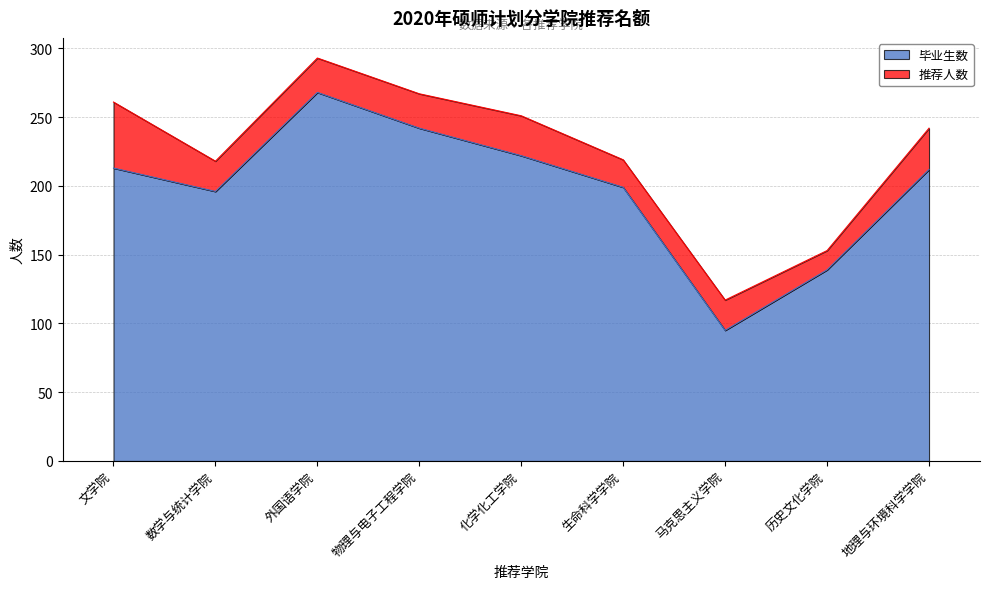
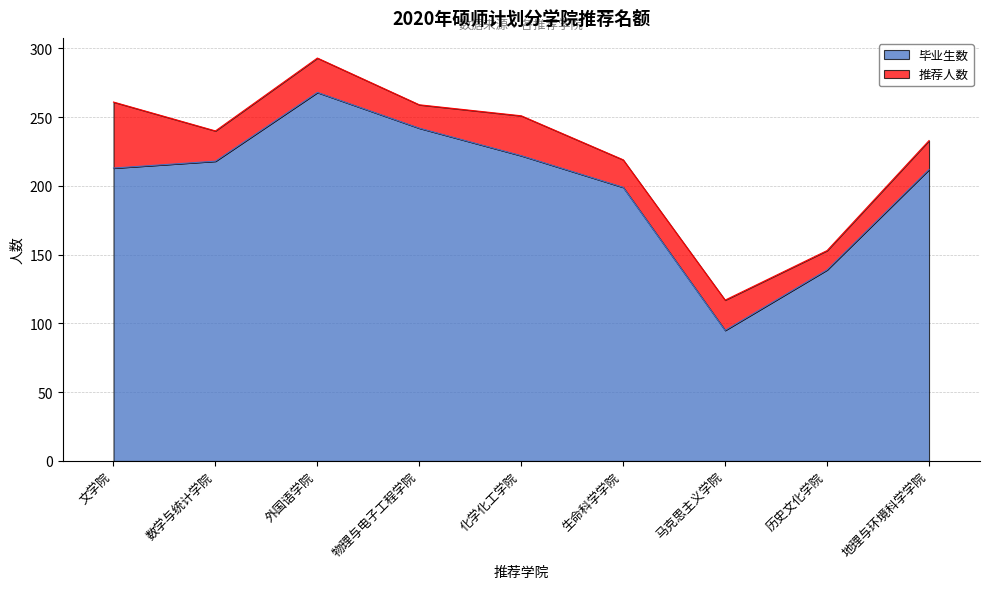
  {
    "毕业生数": {
      "文学院": 213,
-     "数学与统计学院": 196,
+     "数学与统计学院": 218,
      "外国语学院": 268,
      "物理与电子工程学院": 242,
      "化学化工学院": 222,
      "生命科学学院": 199,
      "马克思主义学院": 95,
      "历史文化学院": 139,
      "地理与环境科学学院": 212
    },
    "推荐人数": {
      "文学院": 48,
      "数学与统计学院": 22,
      "外国语学院": 25,
-     "物理与电子工程学院": 25,
+     "物理与电子工程学院": 17,
      "化学化工学院": 29,
      "生命科学学院": 20,
      "马克思主义学院": 22,
      "历史文化学院": 14,
-     "地理与环境科学学院": 30
+     "地理与环境科学学院": 21
    }
  }
